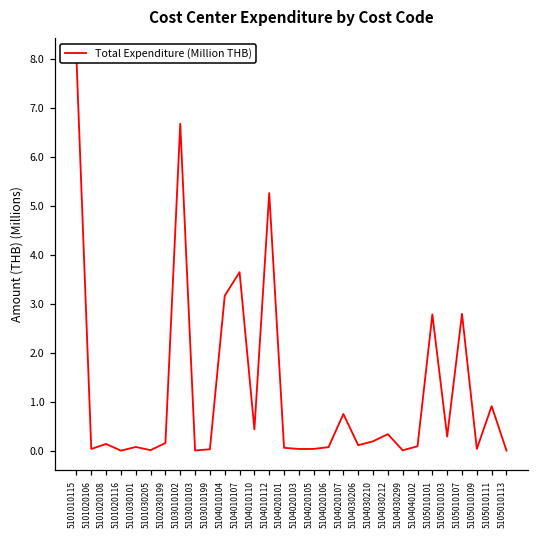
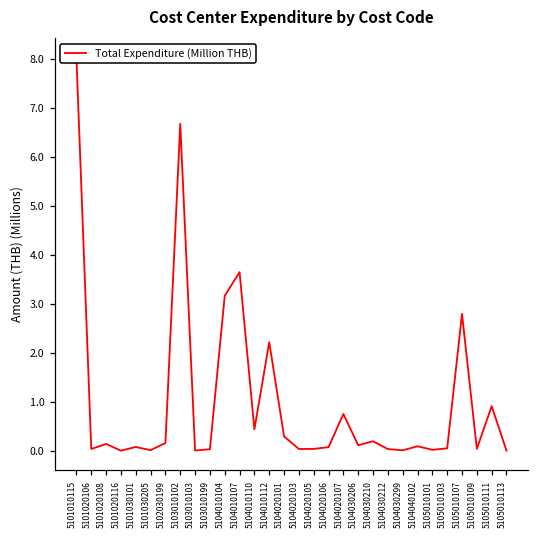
  {
    "5101020106": 0.0,
    "5101020108": 0.1,
    "5101020116": 0.0,
    "5101030101": 0.1,
    "5101030205": 0.0,
    "5102030199": 0.2,
    "5103010102": 6.7,
    "5103010103": 0.0,
    "5103010199": 0.0,
    "5104010104": 3.2,
    "5104010107": 3.6,
    "5104010110": 0.4,
-   "5104010112": 5.3,
-   "5104020101": 0.1,
+   "5104010112": 2.2,
+   "5104020101": 0.3,
    "5104020103": 0.0,
    "5104020105": 0.0,
    "5104020106": 0.1,
    "5104020107": 0.7,
    "5104030206": 0.1,
    "5104030210": 0.2,
-   "5104030212": 0.3,
+   "5104030212": 0.0,
    "5104030299": 0.0,
    "5104040102": 0.1,
-   "5105010101": 2.8,
-   "5105010103": 0.3,
+   "5105010101": 0.0,
+   "5105010103": 0.0,
    "5105010107": 2.8,
    "5105010109": 0.0,
    "5105010111": 0.9,
    "5105010113": 0.0
  }
